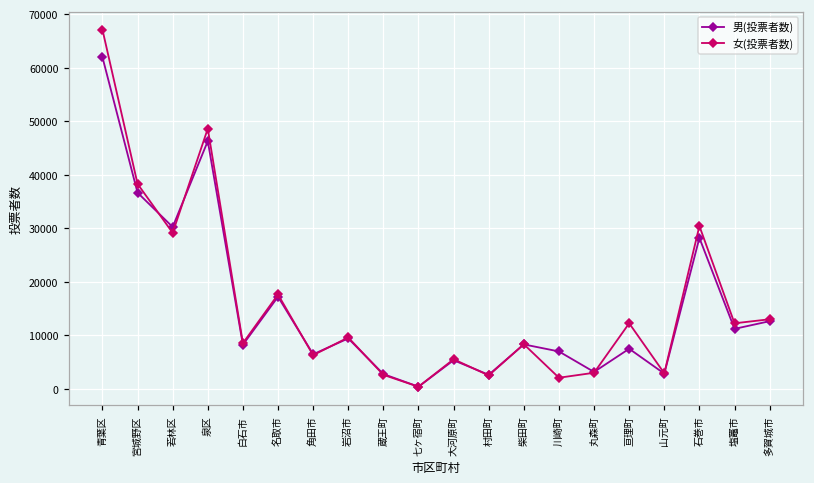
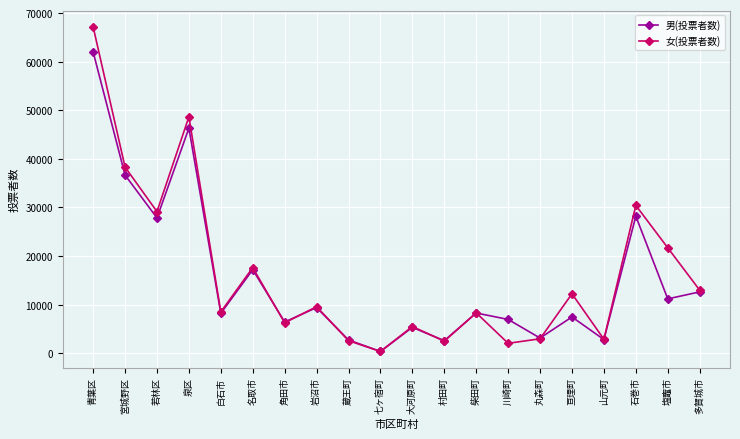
  {
    "男(投票者数)": {
      "青葉区": 62000,
      "宮城野区": 37000,
-     "若林区": 30000,
+     "若林区": 28000,
      "泉区": 46000,
      "川崎町": 7000,
      "亘理町": 7000,
      "石巻市": 28000,
      "塩竈市": 11000
    },
    "女(投票者数)": {
      "青葉区": 67000,
      "宮城野区": 38000,
      "若林区": 29000,
      "泉区": 49000,
      "川崎町": 2000,
      "亘理町": 12000,
      "石巻市": 30000,
-     "塩竈市": 12000
+     "塩竈市": 22000
    }
  }
